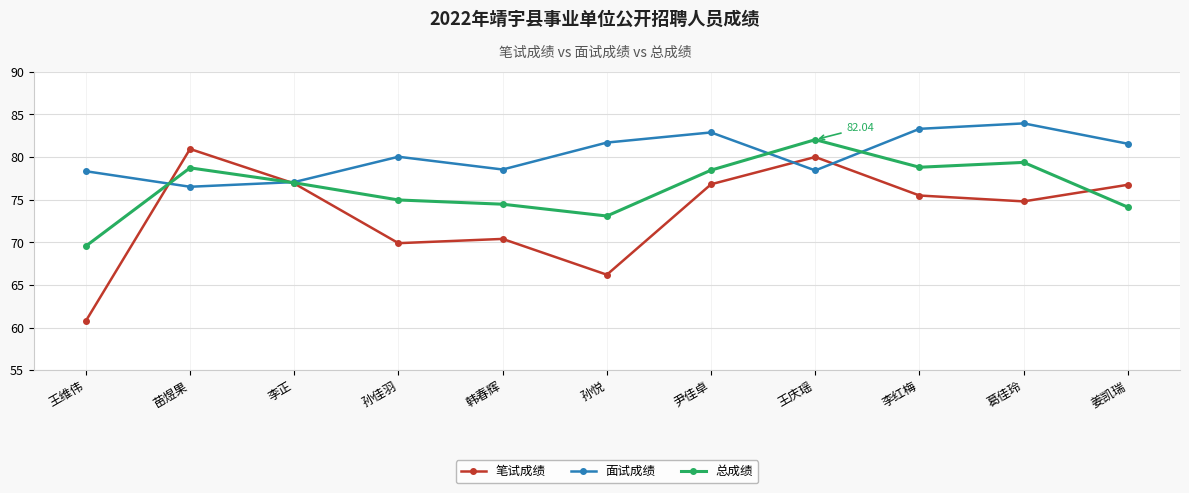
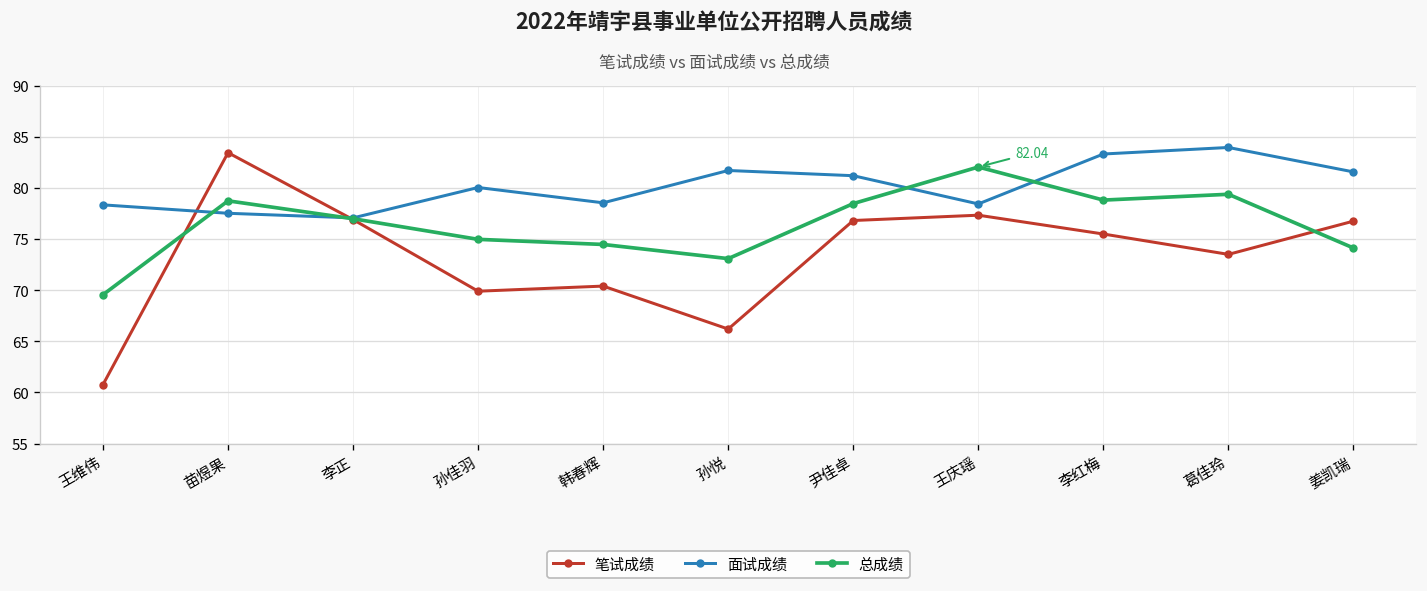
  {
    "笔试成绩": {
      "王维伟": 61,
-     "苗煜果": 81,
+     "苗煜果": 83,
      "孙佳羽": 70,
      "韩春辉": 70,
      "孙悦": 66,
      "尹佳卓": 77,
-     "王庆瑶": 80,
+     "王庆瑶": 77,
      "李红梅": 75,
-     "葛佳玲": 75,
+     "葛佳玲": 74,
      "姜凯瑞": 77
    },
    "面试成绩": {
      "王维伟": 78,
-     "苗煜果": 77,
+     "苗煜果": 78,
      "孙佳羽": 80,
      "韩春辉": 79,
      "孙悦": 82,
-     "尹佳卓": 83,
+     "尹佳卓": 81,
      "王庆瑶": 78,
      "李红梅": 83,
      "葛佳玲": 84,
      "姜凯瑞": 82
    },
    "总成绩": {
      "王庆瑶": 82.04
    }
  }
